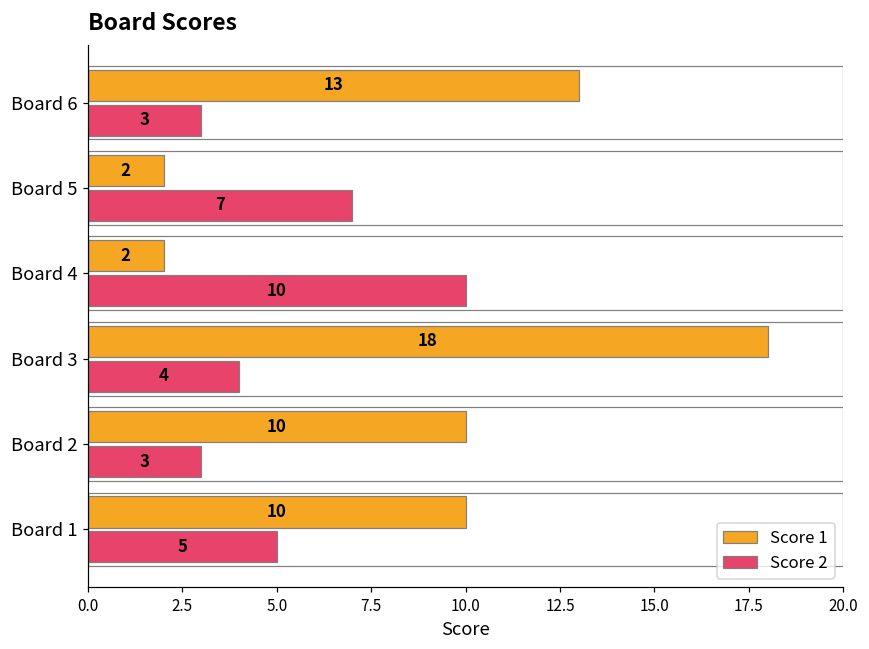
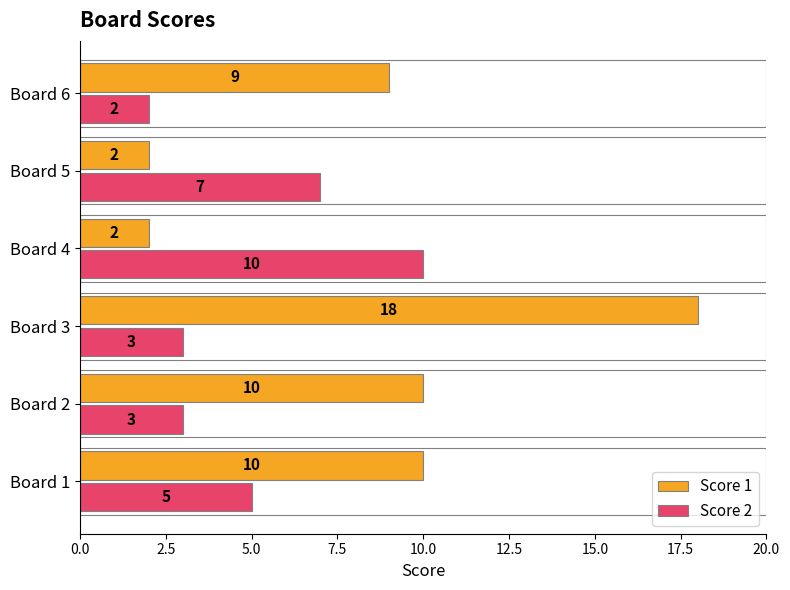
  {
    "Score 1": {
-     "Board 6": 13,
+     "Board 6": 9,
      "Board 5": 2,
      "Board 4": 2,
      "Board 3": 18,
      "Board 2": 10,
      "Board 1": 10
    },
    "Score 2": {
-     "Board 6": 3,
+     "Board 6": 2,
      "Board 5": 7,
      "Board 4": 10,
-     "Board 3": 4,
+     "Board 3": 3,
      "Board 2": 3,
      "Board 1": 5
    }
  }
